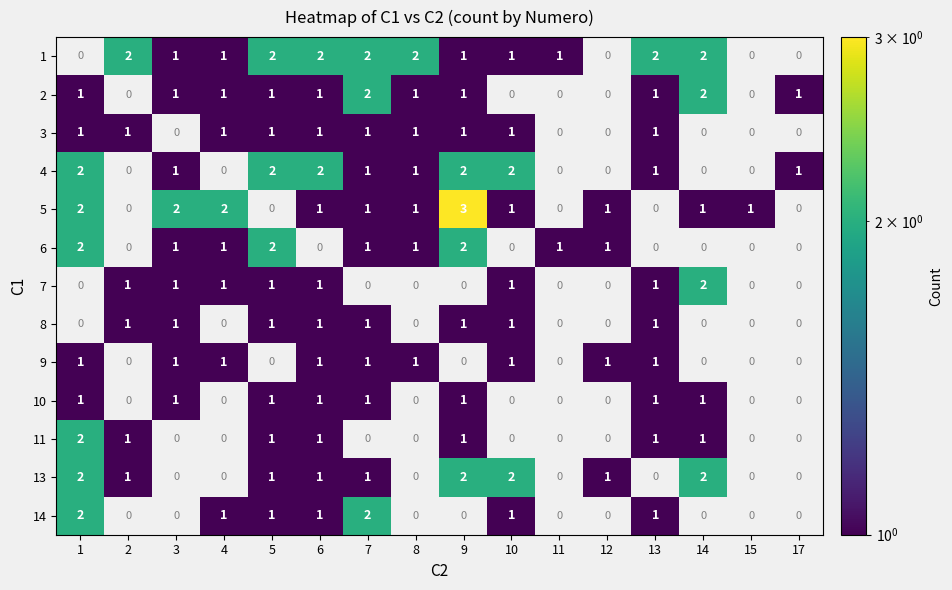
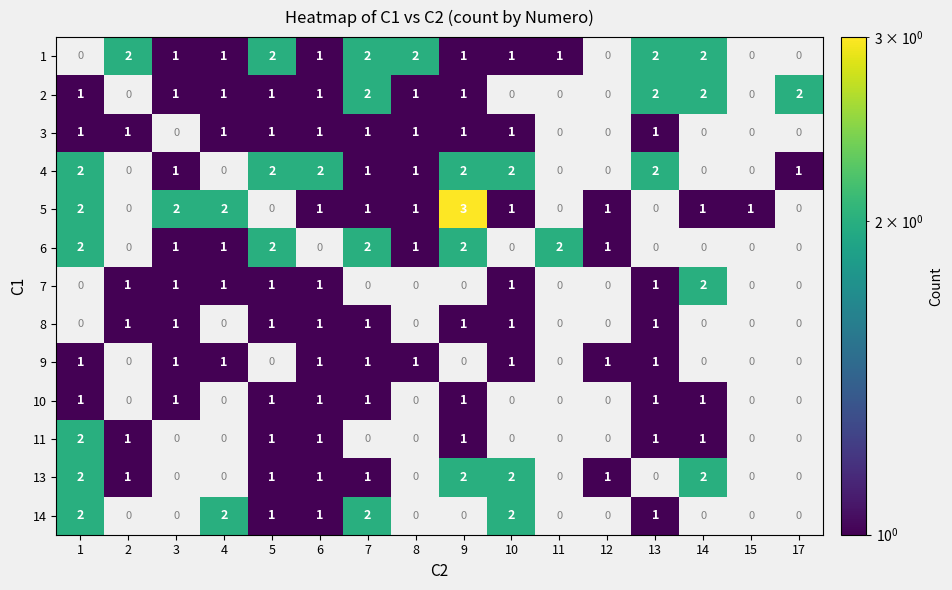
  {
    "1": {
      "2": 2,
      "3": 1,
      "4": 1,
      "5": 2,
-     "6": 2,
+     "6": 1,
      "7": 2,
      "8": 2,
      "9": 1,
      "10": 1,
      "11": 1,
      "13": 2,
      "14": 2
    },
    "2": {
      "1": 1,
      "3": 1,
      "4": 1,
      "5": 1,
      "6": 1,
      "7": 2,
      "8": 1,
      "9": 1,
-     "13": 1,
+     "13": 2,
      "14": 2,
-     "17": 1
+     "17": 2
    },
    "3": {
      "1": 1,
      "2": 1,
      "4": 1,
      "5": 1,
      "6": 1,
      "7": 1,
      "8": 1,
      "9": 1,
      "10": 1,
      "13": 1
    },
    "4": {
      "1": 2,
      "3": 1,
      "5": 2,
      "6": 2,
      "7": 1,
      "8": 1,
      "9": 2,
      "10": 2,
-     "13": 1,
+     "13": 2,
      "17": 1
    },
    "5": {
      "1": 2,
      "3": 2,
      "4": 2,
      "6": 1,
      "7": 1,
      "8": 1,
      "9": 3,
      "10": 1,
      "12": 1,
      "14": 1,
      "15": 1
    },
    "6": {
      "1": 2,
      "3": 1,
      "4": 1,
      "5": 2,
-     "7": 1,
+     "7": 2,
      "8": 1,
      "9": 2,
-     "11": 1,
+     "11": 2,
      "12": 1
    },
    "7": {
      "2": 1,
      "3": 1,
      "4": 1,
      "5": 1,
      "6": 1,
      "10": 1,
      "13": 1,
      "14": 2
    },
    "8": {
      "2": 1,
      "3": 1,
      "5": 1,
      "6": 1,
      "7": 1,
      "9": 1,
      "10": 1,
      "13": 1
    },
    "9": {
      "1": 1,
      "3": 1,
      "4": 1,
      "6": 1,
      "7": 1,
      "8": 1,
      "10": 1,
      "12": 1,
      "13": 1
    },
    "10": {
      "1": 1,
      "3": 1,
      "5": 1,
      "6": 1,
      "7": 1,
      "9": 1,
      "13": 1,
      "14": 1
    },
    "11": {
      "1": 2,
      "2": 1,
      "5": 1,
      "6": 1,
      "9": 1,
      "13": 1,
      "14": 1
    },
    "13": {
      "1": 2,
      "2": 1,
      "5": 1,
      "6": 1,
      "7": 1,
      "9": 2,
      "10": 2,
      "12": 1,
      "14": 2
    },
    "14": {
      "1": 2,
-     "4": 1,
+     "4": 2,
      "5": 1,
      "6": 1,
      "7": 2,
-     "10": 1,
+     "10": 2,
      "13": 1
    }
  }
